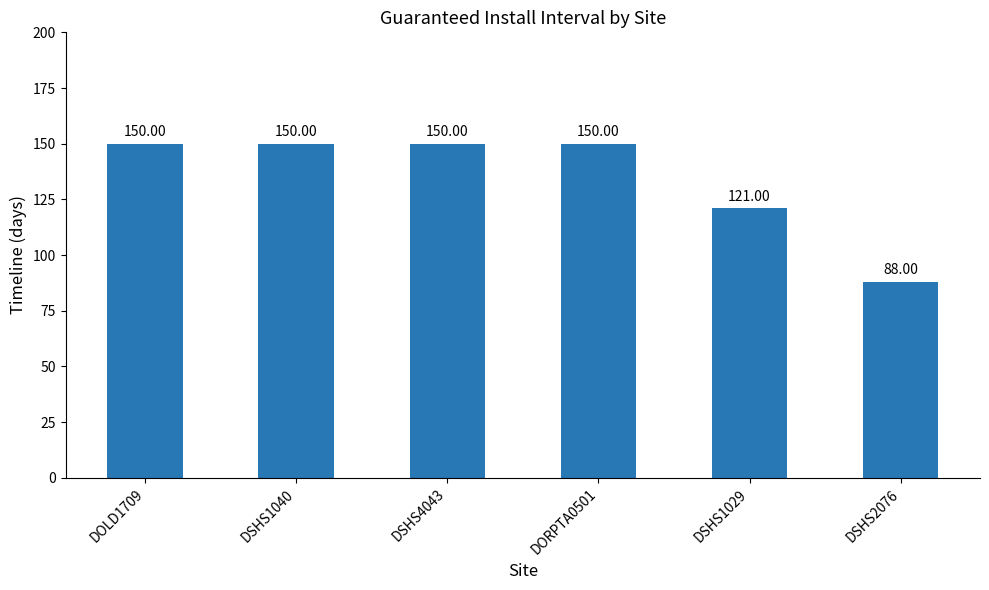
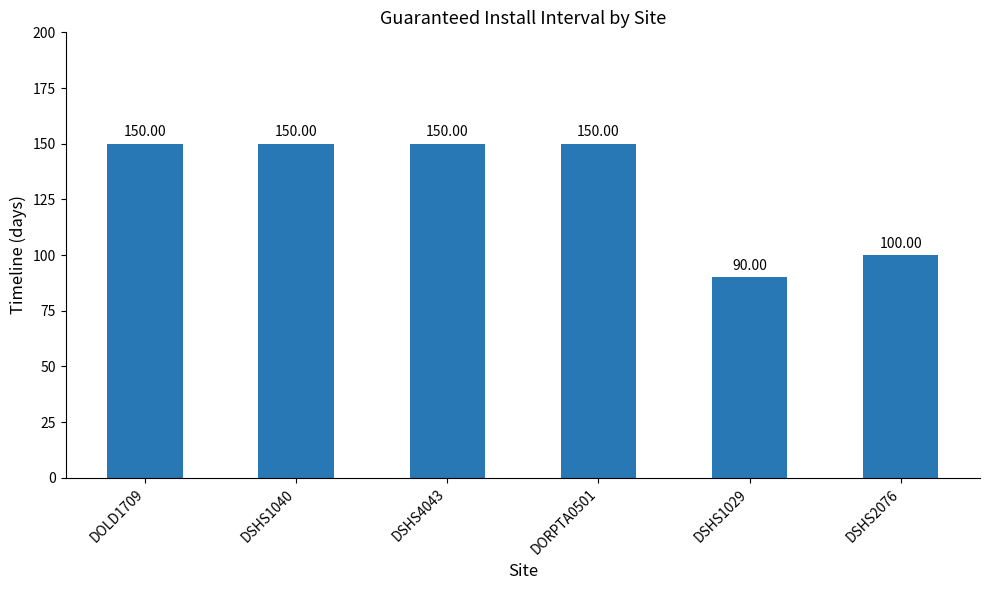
  {
    "DOLD1709": 150.00,
    "DSHS1040": 150.00,
    "DSHS4043": 150.00,
    "DORPTA0501": 150.00,
-   "DSHS1029": 121.00,
-   "DSHS2076": 88.00
+   "DSHS1029": 90.00,
+   "DSHS2076": 100.00
  }
